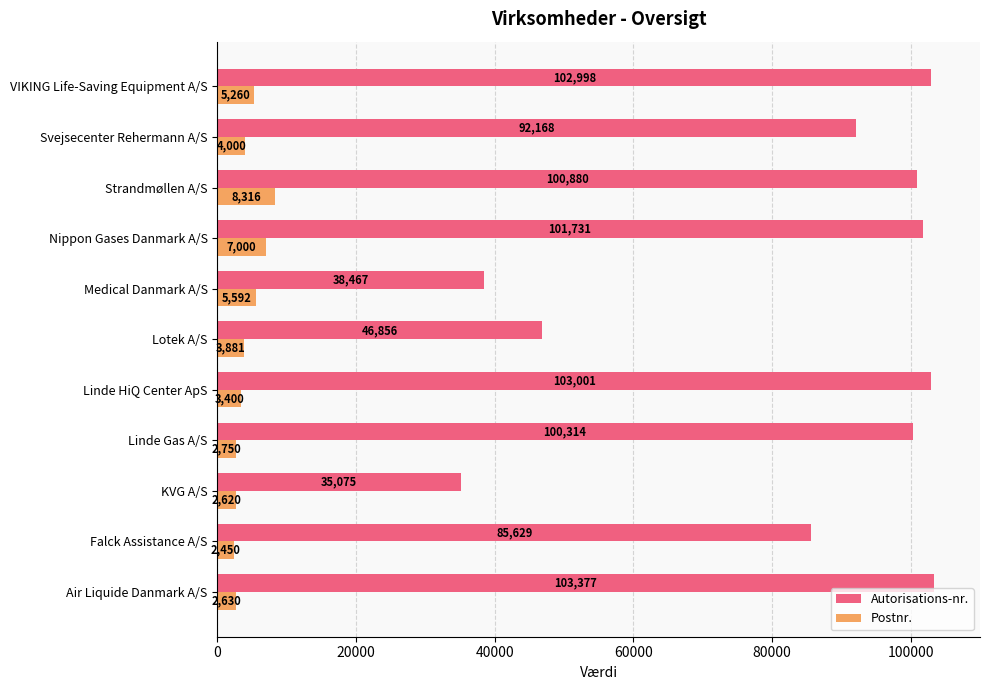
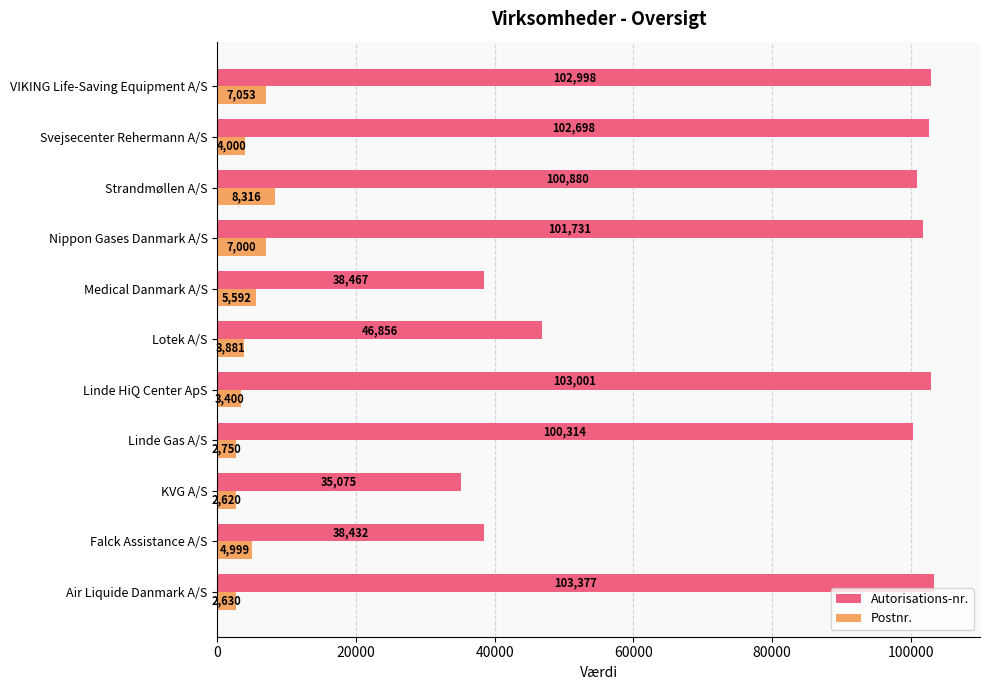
  {
    "Autorisations-nr.": {
      "VIKING Life-Saving Equipment A/S": "102,998",
-     "Svejsecenter Rehermann A/S": "92,168",
+     "Svejsecenter Rehermann A/S": "102,698",
      "Strandmøllen A/S": "100,880",
      "Nippon Gases Danmark A/S": "101,731",
      "Medical Danmark A/S": "38,467",
      "Lotek A/S": "46,856",
      "Linde HiQ Center ApS": "103,001",
      "Linde Gas A/S": "100,314",
      "KVG A/S": "35,075",
-     "Falck Assistance A/S": "85,629",
+     "Falck Assistance A/S": "38,432",
      "Air Liquide Danmark A/S": "103,377"
    },
    "Postnr.": {
-     "VIKING Life-Saving Equipment A/S": "5,260",
+     "VIKING Life-Saving Equipment A/S": "7,053",
      "Svejsecenter Rehermann A/S": "4,000",
      "Strandmøllen A/S": "8,316",
      "Nippon Gases Danmark A/S": "7,000",
      "Medical Danmark A/S": "5,592",
      "Lotek A/S": "3,881",
      "Linde HiQ Center ApS": "3,400",
      "Linde Gas A/S": "2,750",
      "KVG A/S": "2,620",
-     "Falck Assistance A/S": "2,450",
+     "Falck Assistance A/S": "4,999",
      "Air Liquide Danmark A/S": "2,630"
    }
  }
